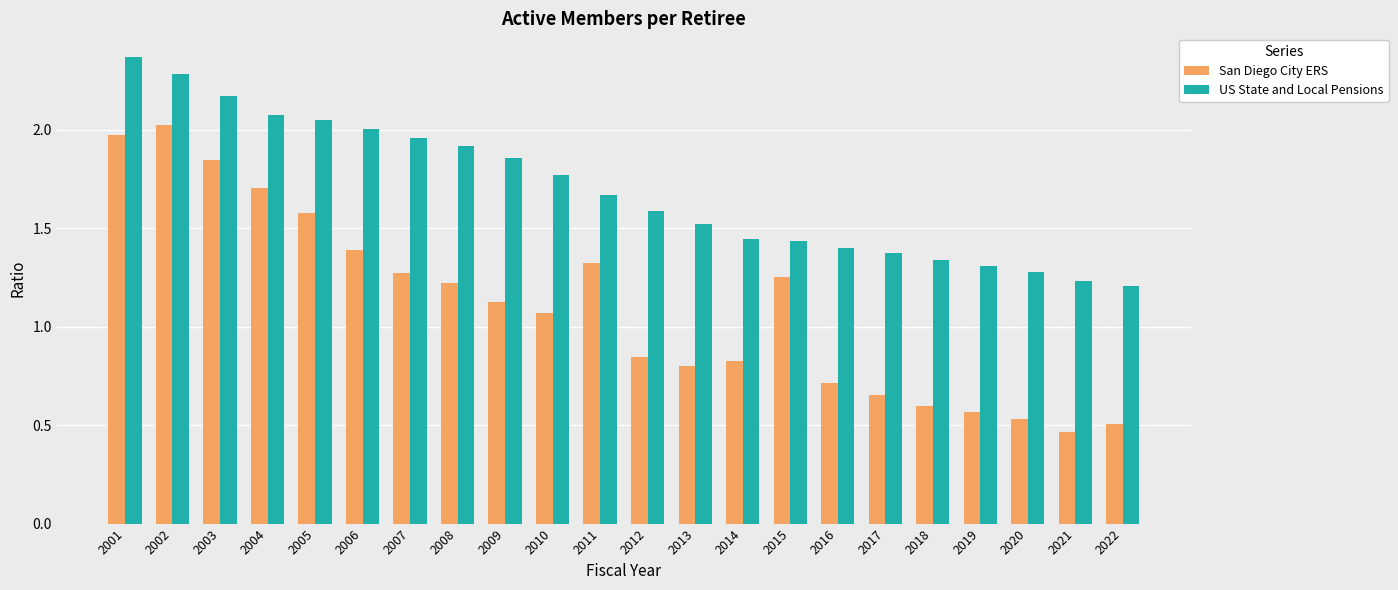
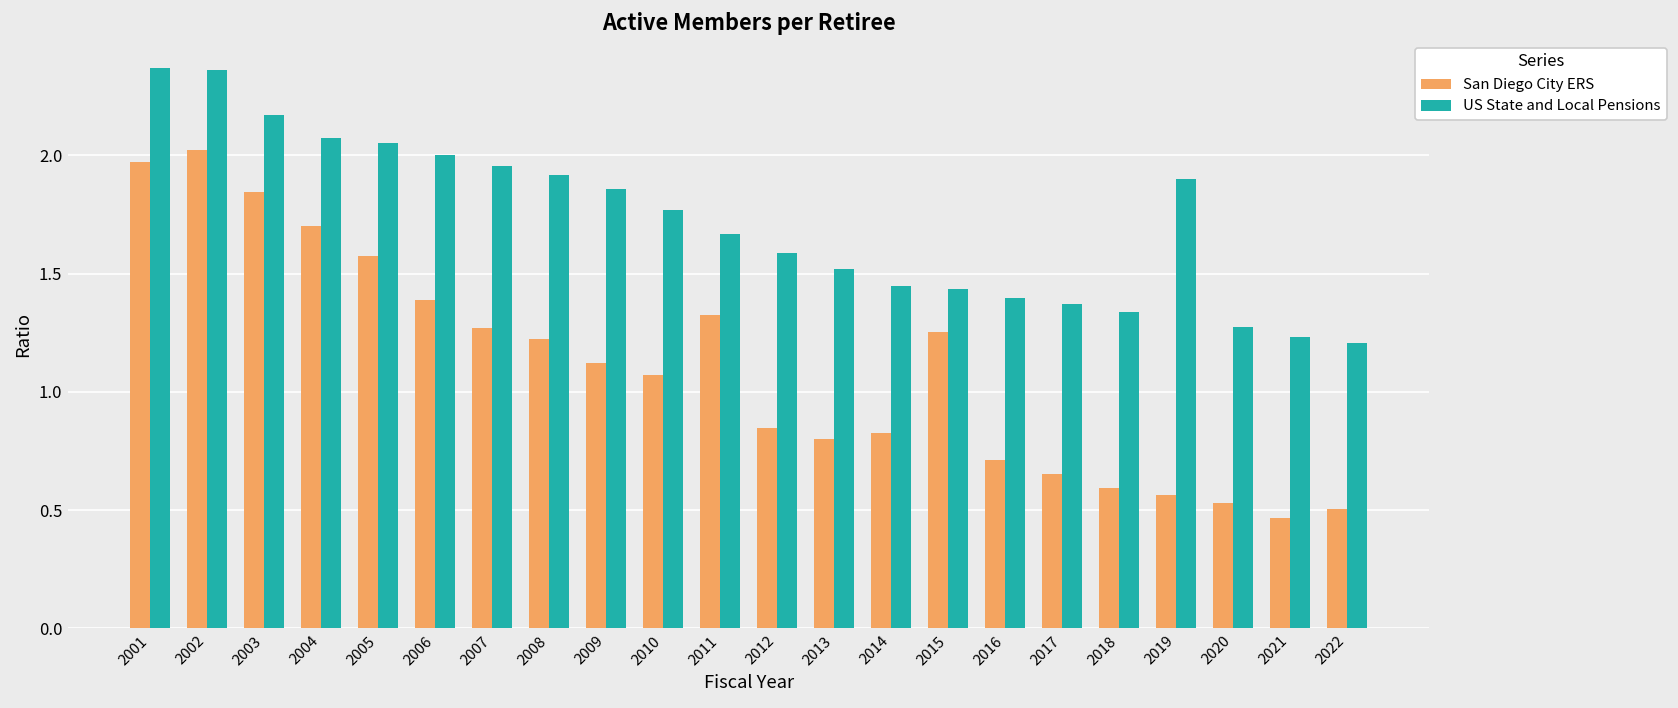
  {
    "San Diego City ERS": {
      "2001": 1.97,
      "2002": 2.02,
      "2003": 1.85,
      "2004": 1.70,
      "2005": 1.57,
      "2006": 1.39,
      "2007": 1.27,
      "2008": 1.22,
      "2009": 1.12,
      "2010": 1.07,
      "2011": 1.32,
      "2012": 0.85,
      "2013": 0.80,
      "2014": 0.82,
      "2015": 1.25,
      "2016": 0.71,
      "2017": 0.65,
      "2018": 0.60,
      "2019": 0.56,
      "2020": 0.53,
      "2021": 0.47,
      "2022": 0.50
    },
    "US State and Local Pensions": {
      "2001": 2.37,
-     "2002": 2.28,
+     "2002": 2.36,
      "2003": 2.17,
      "2004": 2.07,
      "2005": 2.05,
      "2006": 2.00,
      "2007": 1.96,
      "2008": 1.92,
      "2009": 1.86,
      "2010": 1.77,
      "2011": 1.67,
      "2012": 1.59,
      "2013": 1.52,
      "2014": 1.45,
      "2015": 1.44,
      "2016": 1.40,
      "2017": 1.37,
      "2018": 1.34,
-     "2019": 1.31,
+     "2019": 1.90,
      "2020": 1.28,
      "2021": 1.23,
      "2022": 1.21
    }
  }
